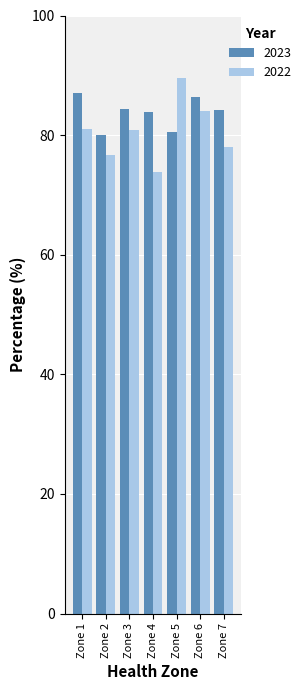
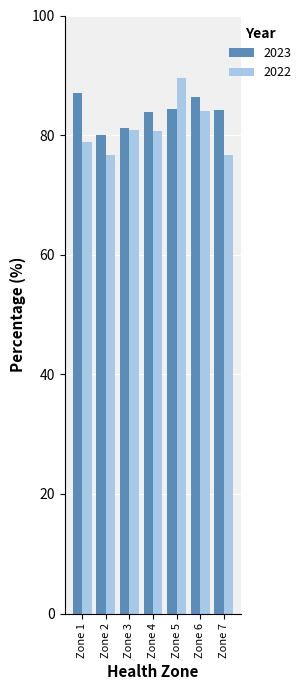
  {
    "2023": {
      "Zone 1": 87,
      "Zone 2": 80,
-     "Zone 3": 84,
+     "Zone 3": 81,
      "Zone 4": 84,
-     "Zone 5": 80,
+     "Zone 5": 84,
      "Zone 6": 86,
      "Zone 7": 84
    },
    "2022": {
-     "Zone 1": 81,
+     "Zone 1": 79,
      "Zone 2": 77,
      "Zone 3": 81,
-     "Zone 4": 74,
+     "Zone 4": 81,
      "Zone 5": 90,
      "Zone 6": 84,
-     "Zone 7": 78
+     "Zone 7": 77
    }
  }
